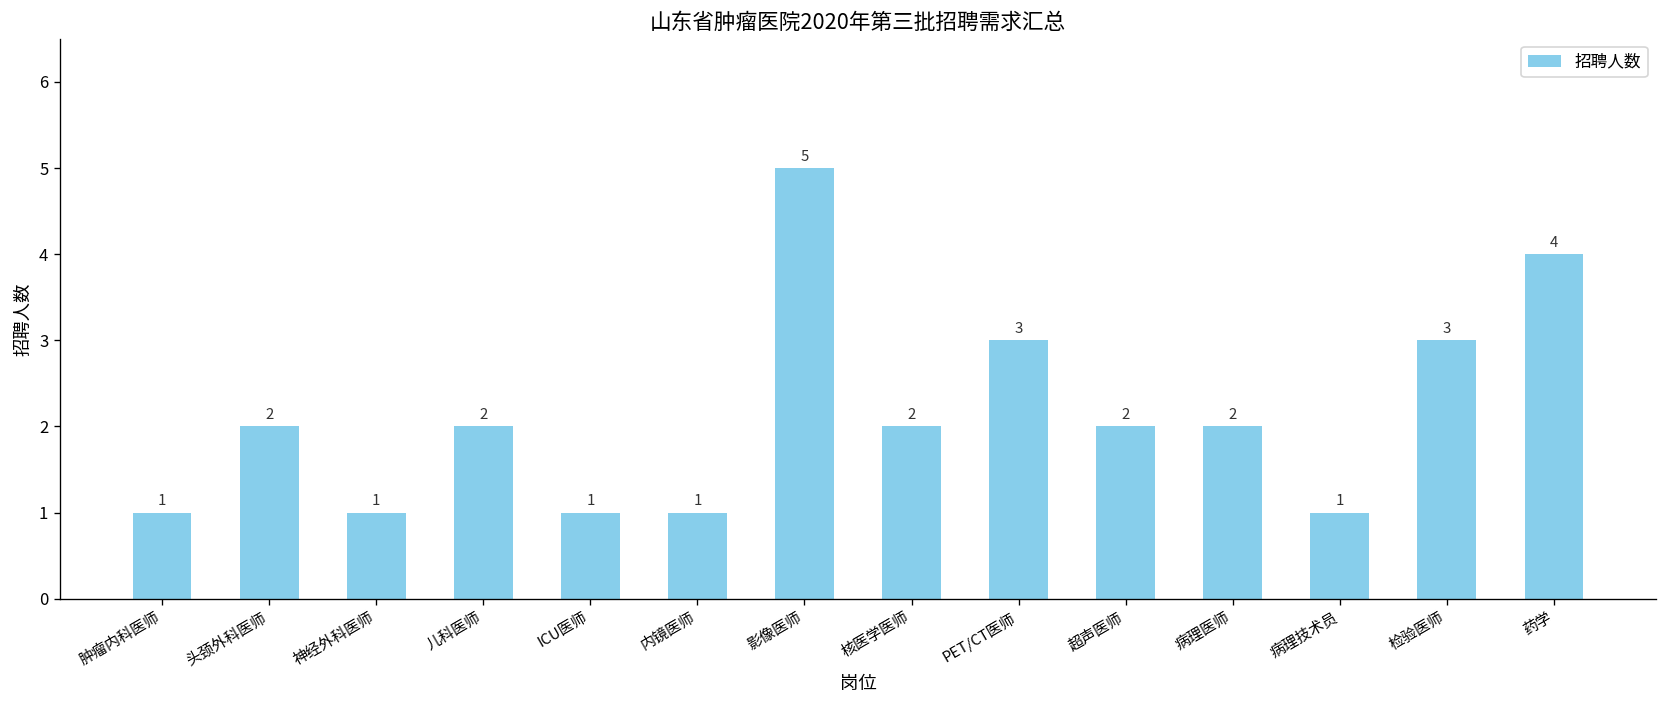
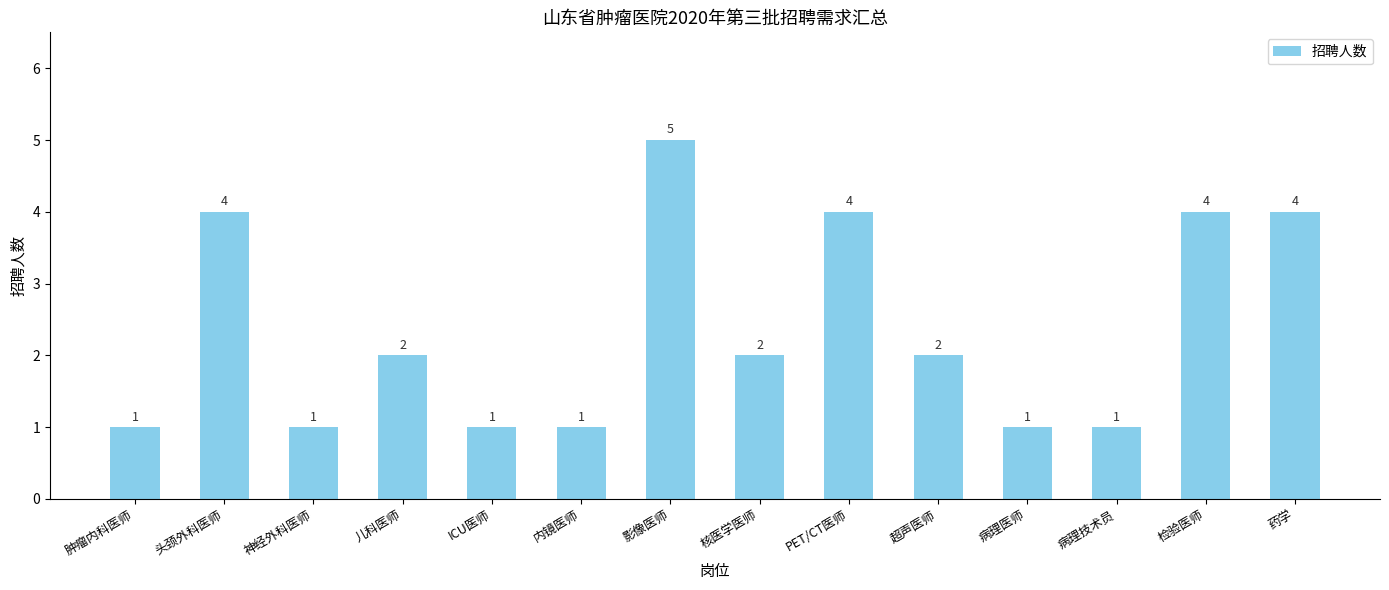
  {
    "肿瘤内科医师": 1,
-   "头颈外科医师": 2,
+   "头颈外科医师": 4,
    "神经外科医师": 1,
    "儿科医师": 2,
    "ICU医师": 1,
    "内镜医师": 1,
    "影像医师": 5,
    "核医学医师": 2,
-   "PET/CT医师": 3,
+   "PET/CT医师": 4,
    "超声医师": 2,
-   "病理医师": 2,
+   "病理医师": 1,
    "病理技术员": 1,
-   "检验医师": 3,
+   "检验医师": 4,
    "药学": 4
  }
